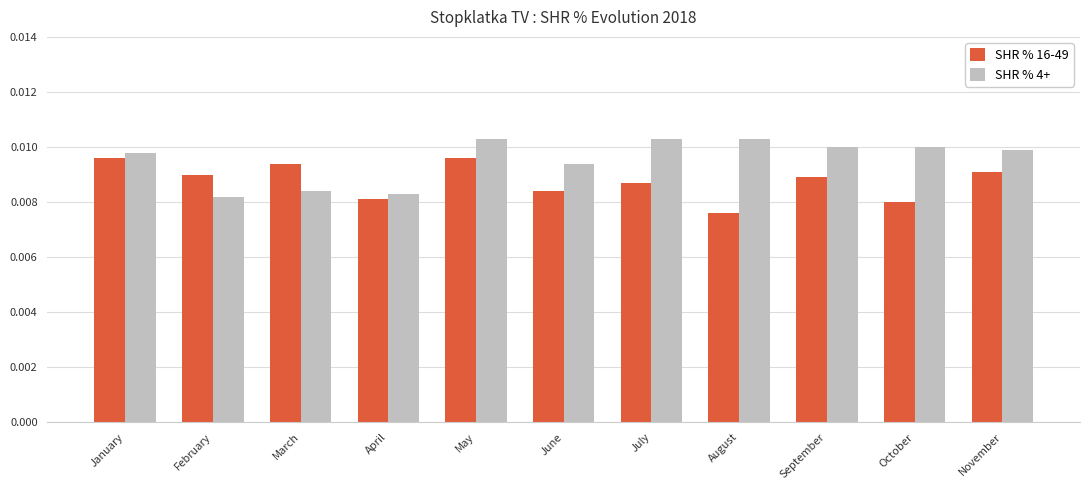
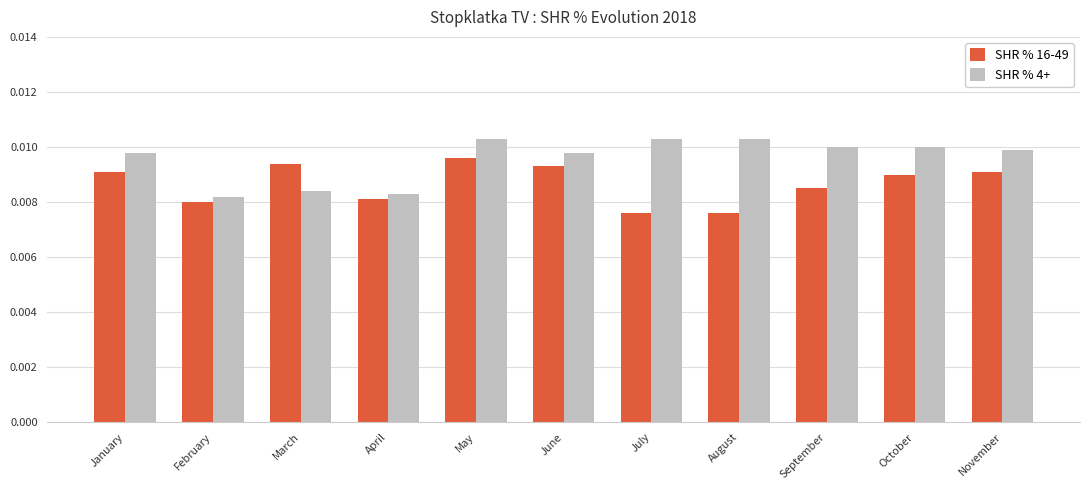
  {
    "SHR % 16-49": {
-     "January": 0.0096,
-     "February": 0.009,
+     "January": 0.0091,
+     "February": 0.008,
      "March": 0.0094,
      "April": 0.0081,
      "May": 0.0096,
-     "June": 0.0084,
-     "July": 0.0087,
+     "June": 0.0093,
+     "July": 0.0076,
      "August": 0.0076,
-     "September": 0.0089,
-     "October": 0.008,
+     "September": 0.0085,
+     "October": 0.009,
      "November": 0.0091
    },
    "SHR % 4+": {
      "January": 0.0098,
      "February": 0.0082,
      "March": 0.0084,
      "April": 0.0083,
      "May": 0.0103,
-     "June": 0.0094,
+     "June": 0.0098,
      "July": 0.0103,
      "August": 0.0103,
      "September": 0.0100,
      "October": 0.0100,
      "November": 0.0099
    }
  }
